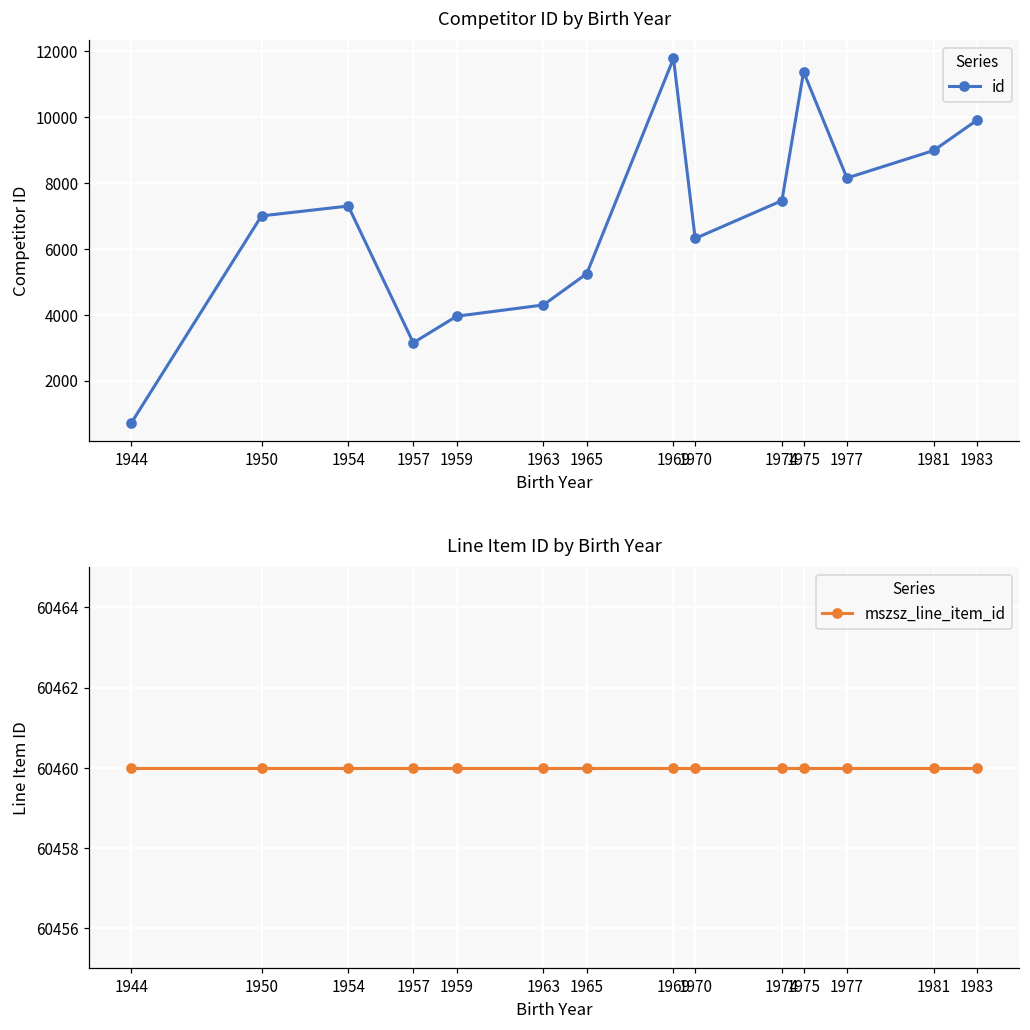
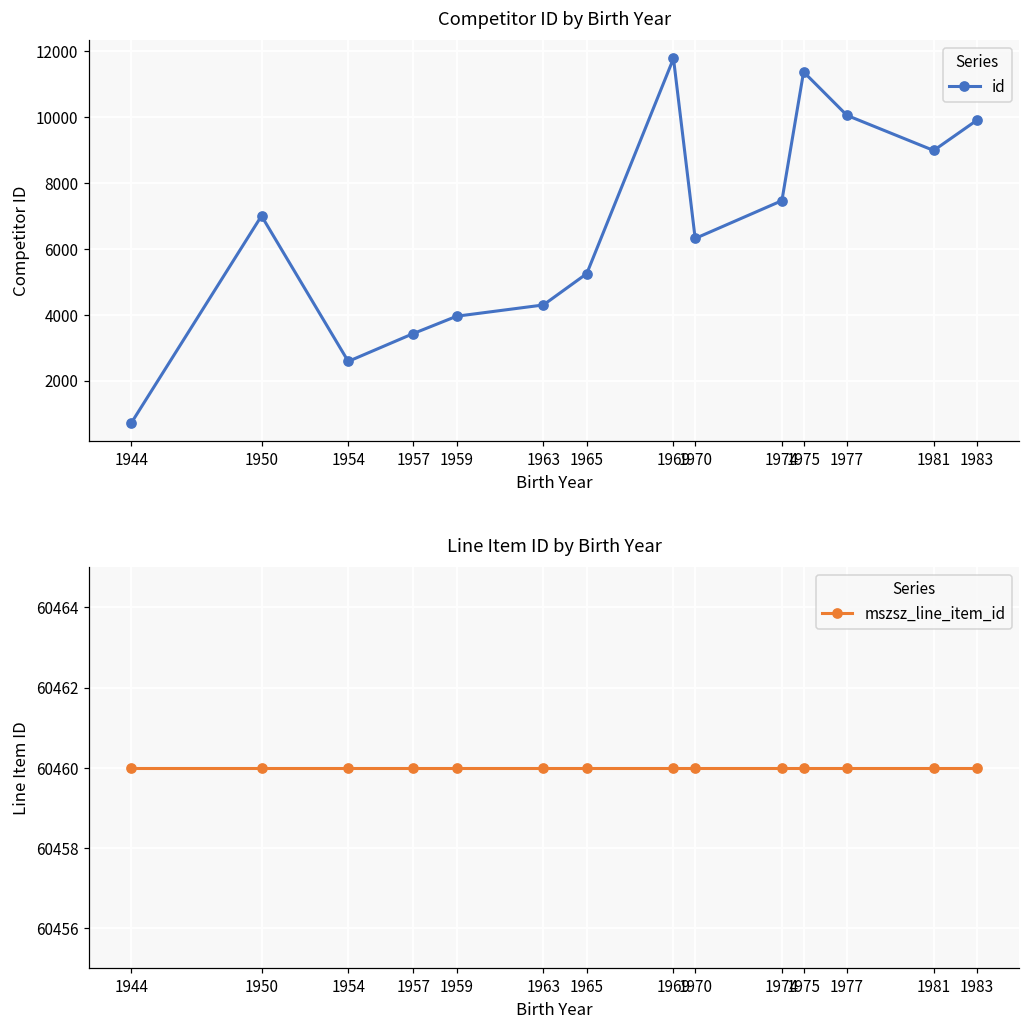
  {
    "Competitor ID by Birth Year": {
      "1944": 700,
      "1950": 7000,
-     "1954": 7300,
-     "1957": 3100,
+     "1954": 2600,
+     "1957": 3400,
      "1959": 4000,
      "1963": 4300,
      "1965": 5300,
-     "1977": 8200,
+     "1977": 10100,
      "1981": 9000,
      "1983": 9900
    },
    "Line Item ID by Birth Year": {
      "1944": 60460.0,
      "1950": 60460.0,
      "1954": 60460.0,
      "1957": 60460.0,
      "1959": 60460.0,
      "1963": 60460.0,
      "1965": 60460.0,
      "1977": 60460.0,
      "1981": 60460.0,
      "1983": 60460.0
    }
  }
